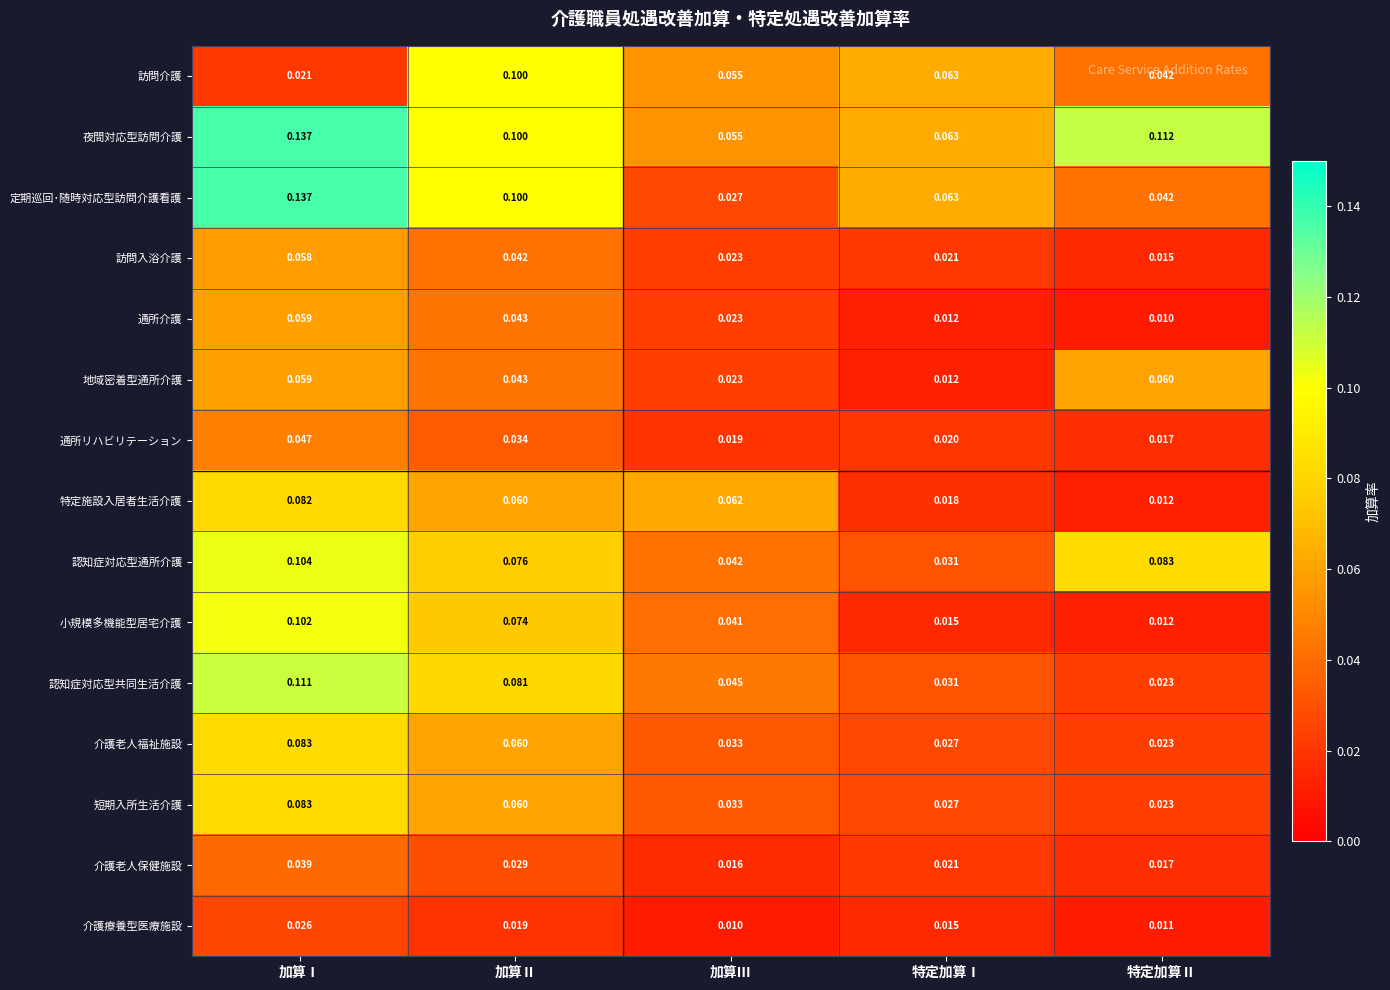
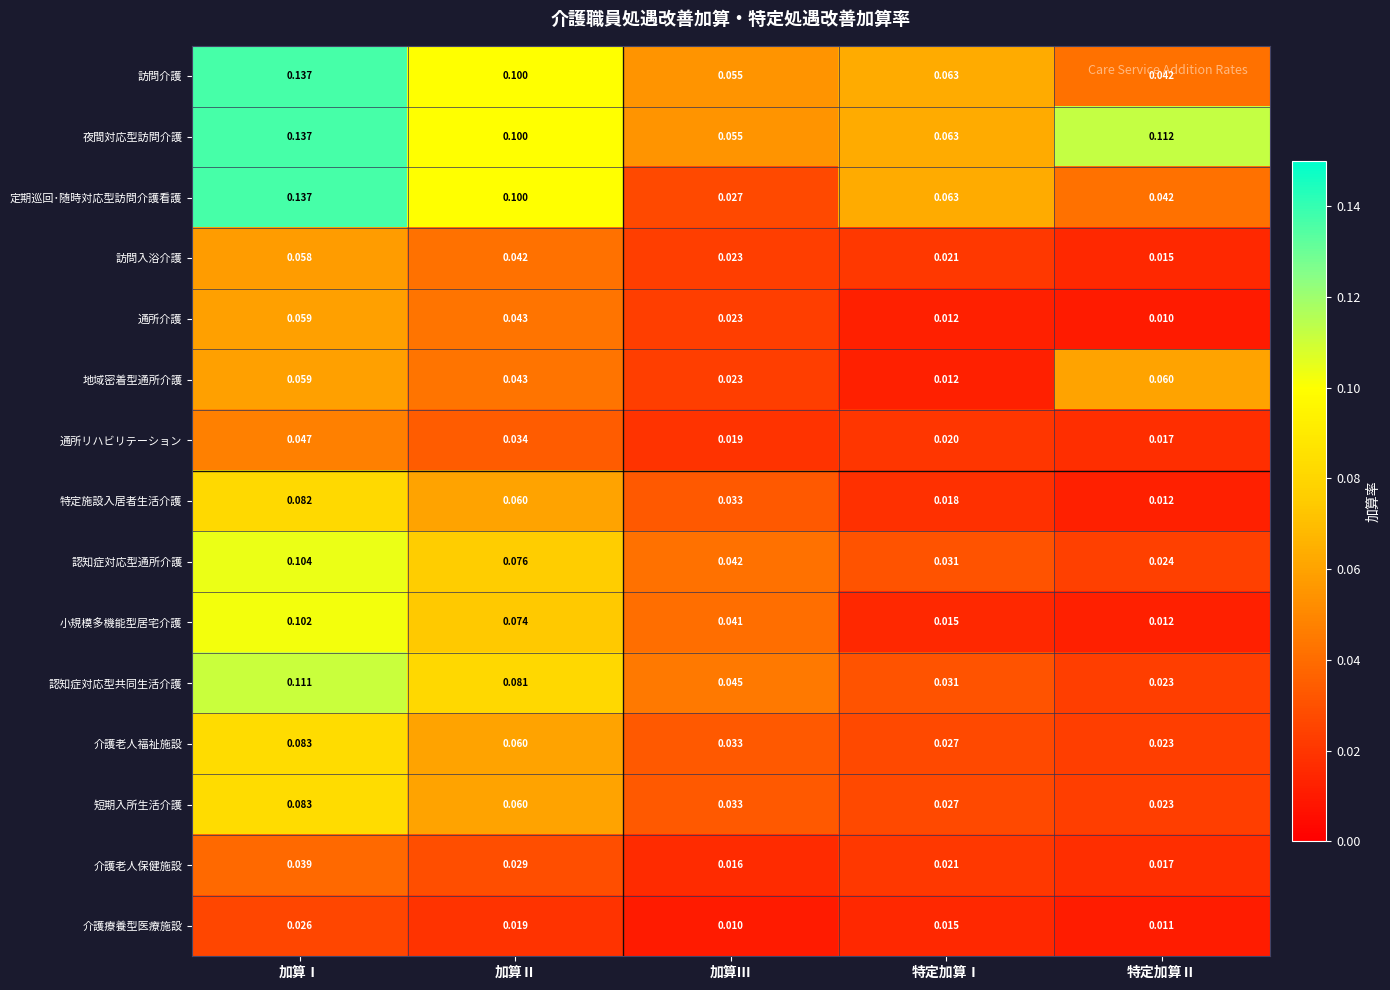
  {
    "訪問介護": {
-     "加算Ⅰ": 0.021,
+     "加算Ⅰ": 0.137,
      "加算Ⅱ": 0.100,
      "加算Ⅲ": 0.055,
      "特定加算Ⅰ": 0.063
    },
    "夜間対応型訪問介護": {
      "加算Ⅰ": 0.137,
      "加算Ⅱ": 0.100,
      "加算Ⅲ": 0.055,
      "特定加算Ⅰ": 0.063,
      "特定加算Ⅱ": 0.112
    },
    "定期巡回･随時対応型訪問介護看護": {
      "加算Ⅰ": 0.137,
      "加算Ⅱ": 0.100,
      "加算Ⅲ": 0.027,
      "特定加算Ⅰ": 0.063,
      "特定加算Ⅱ": 0.042
    },
    "訪問入浴介護": {
      "加算Ⅰ": 0.058,
      "加算Ⅱ": 0.042,
      "加算Ⅲ": 0.023,
      "特定加算Ⅰ": 0.021,
      "特定加算Ⅱ": 0.015
    },
    "通所介護": {
      "加算Ⅰ": 0.059,
      "加算Ⅱ": 0.043,
      "加算Ⅲ": 0.023,
      "特定加算Ⅰ": 0.012,
      "特定加算Ⅱ": 0.010
    },
    "地域密着型通所介護": {
      "加算Ⅰ": 0.059,
      "加算Ⅱ": 0.043,
      "加算Ⅲ": 0.023,
      "特定加算Ⅰ": 0.012,
      "特定加算Ⅱ": 0.060
    },
    "通所リハビリテーション": {
      "加算Ⅰ": 0.047,
      "加算Ⅱ": 0.034,
      "加算Ⅲ": 0.019,
      "特定加算Ⅰ": 0.020,
      "特定加算Ⅱ": 0.017
    },
    "特定施設入居者生活介護": {
      "加算Ⅰ": 0.082,
      "加算Ⅱ": 0.060,
-     "加算Ⅲ": 0.062,
+     "加算Ⅲ": 0.033,
      "特定加算Ⅰ": 0.018,
      "特定加算Ⅱ": 0.012
    },
    "認知症対応型通所介護": {
      "加算Ⅰ": 0.104,
      "加算Ⅱ": 0.076,
      "加算Ⅲ": 0.042,
      "特定加算Ⅰ": 0.031,
-     "特定加算Ⅱ": 0.083
+     "特定加算Ⅱ": 0.024
    },
    "小規模多機能型居宅介護": {
      "加算Ⅰ": 0.102,
      "加算Ⅱ": 0.074,
      "加算Ⅲ": 0.041,
      "特定加算Ⅰ": 0.015,
      "特定加算Ⅱ": 0.012
    },
    "認知症対応型共同生活介護": {
      "加算Ⅰ": 0.111,
      "加算Ⅱ": 0.081,
      "加算Ⅲ": 0.045,
      "特定加算Ⅰ": 0.031,
      "特定加算Ⅱ": 0.023
    },
    "介護老人福祉施設": {
      "加算Ⅰ": 0.083,
      "加算Ⅱ": 0.060,
      "加算Ⅲ": 0.033,
      "特定加算Ⅰ": 0.027,
      "特定加算Ⅱ": 0.023
    },
    "短期入所生活介護": {
      "加算Ⅰ": 0.083,
      "加算Ⅱ": 0.060,
      "加算Ⅲ": 0.033,
      "特定加算Ⅰ": 0.027,
      "特定加算Ⅱ": 0.023
    },
    "介護老人保健施設": {
      "加算Ⅰ": 0.039,
      "加算Ⅱ": 0.029,
      "加算Ⅲ": 0.016,
      "特定加算Ⅰ": 0.021,
      "特定加算Ⅱ": 0.017
    },
    "介護療養型医療施設": {
      "加算Ⅰ": 0.026,
      "加算Ⅱ": 0.019,
      "加算Ⅲ": 0.010,
      "特定加算Ⅰ": 0.015,
      "特定加算Ⅱ": 0.011
    }
  }
